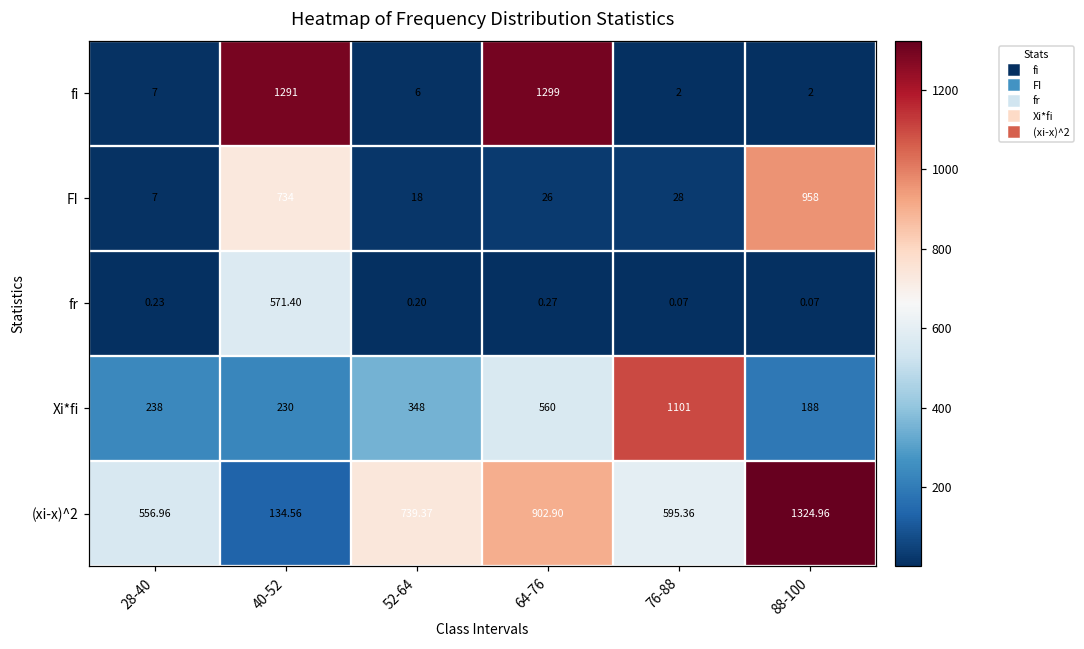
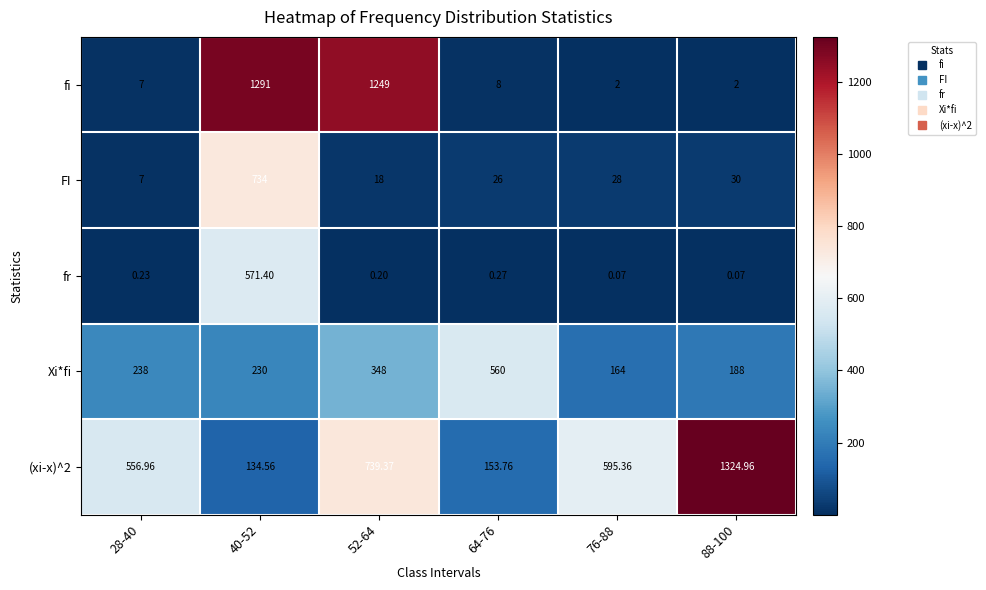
  {
    "fi": {
      "28-40": 7,
      "40-52": 1291,
-     "52-64": 6,
-     "64-76": 1299,
+     "52-64": 1249,
+     "64-76": 8,
      "76-88": 2,
      "88-100": 2
    },
    "FI": {
      "28-40": 7,
      "52-64": 18,
      "64-76": 26,
      "76-88": 28,
-     "88-100": 958
+     "88-100": 30
    },
    "fr": {
      "28-40": 0.23,
      "40-52": 571.40,
      "52-64": 0.20,
      "64-76": 0.27,
      "76-88": 0.07,
      "88-100": 0.07
    },
    "Xi*fi": {
      "28-40": 238,
      "40-52": 230,
      "52-64": 348,
      "64-76": 560,
-     "76-88": 1101,
+     "76-88": 164,
      "88-100": 188
    },
    "(xi-x)^2": {
      "28-40": 556.96,
      "40-52": 134.56,
-     "64-76": 902.90,
+     "64-76": 153.76,
      "76-88": 595.36,
      "88-100": 1324.96
    }
  }
